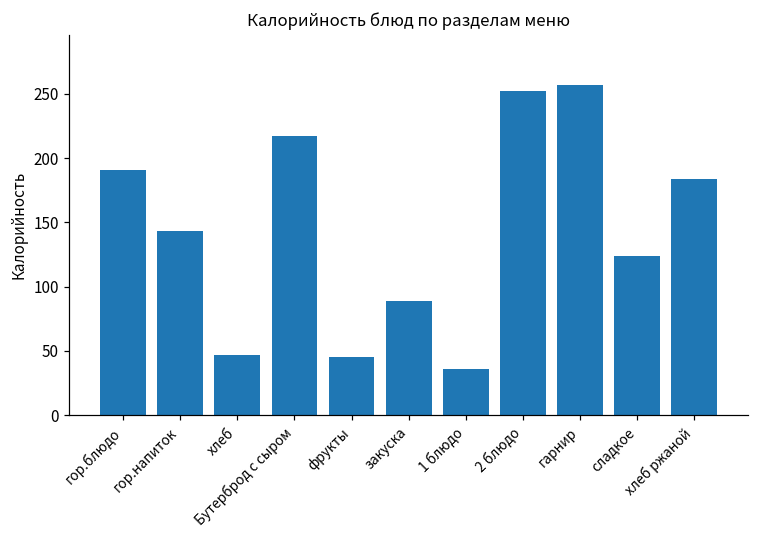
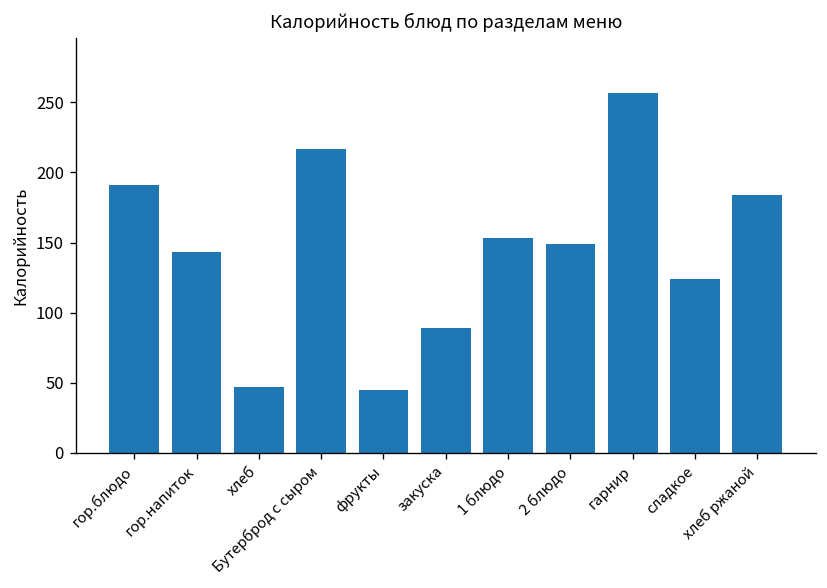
  {
    "гор.блюдо": 191,
    "гор.напиток": 143,
    "хлеб": 47,
    "Бутерброд с сыром": 217,
    "фрукты": 45,
    "закуска": 89,
-   "1 блюдо": 36,
-   "2 блюдо": 252,
+   "1 блюдо": 153,
+   "2 блюдо": 149,
    "гарнир": 257,
    "сладкое": 124,
    "хлеб ржаной": 184
  }
